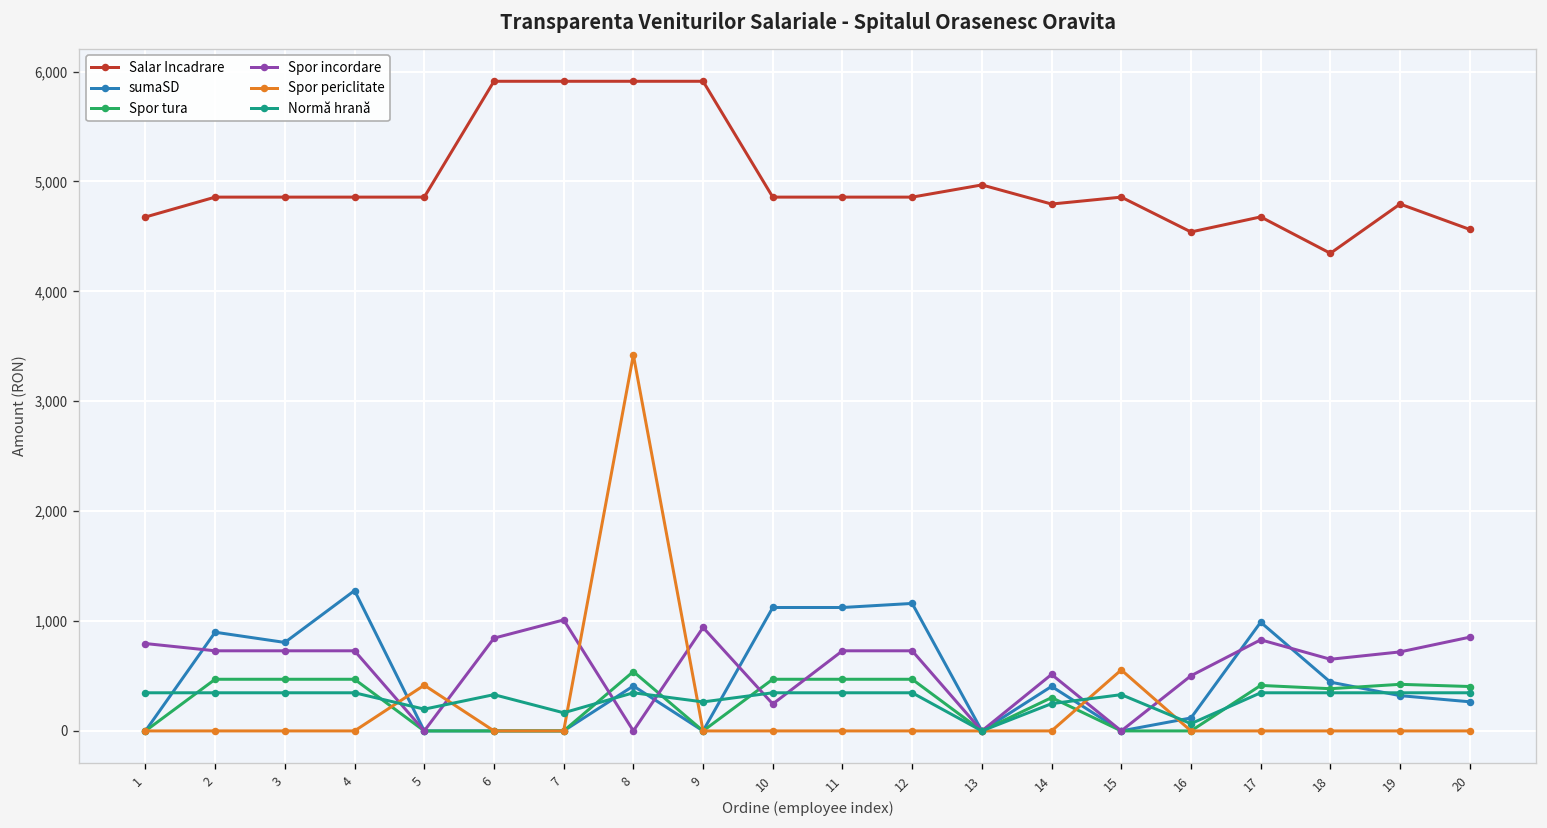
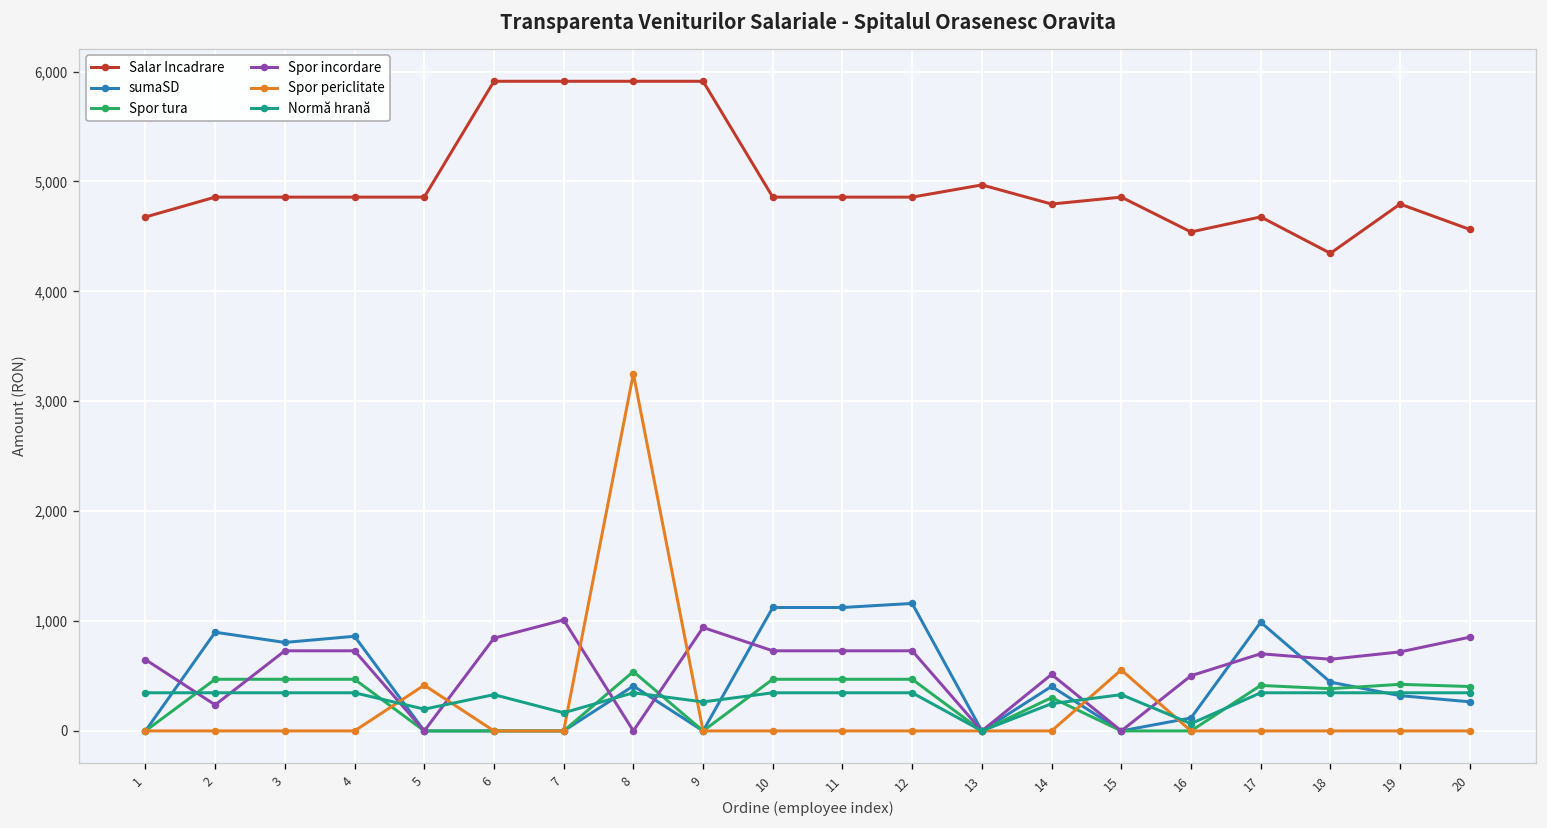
  {
    "Salar Incadrare": {
      "1": "4,700",
      "2": "4,900",
      "3": "4,900",
      "4": "4,900",
      "5": "4,900",
      "6": "5,900",
      "7": "5,900",
      "8": "5,900",
      "9": "5,900",
      "10": "4,900",
      "11": "4,900",
      "12": "4,900",
      "13": "5,000",
      "14": "4,800",
      "15": "4,900",
      "16": "4,500",
      "17": "4,700",
      "18": "4,300",
      "19": "4,800",
      "20": "4,600"
    },
    "sumaSD": {
      "2": "900",
      "3": "800",
-     "4": "1,300",
+     "4": "900",
      "8": "400",
      "10": "1,100",
      "11": "1,100",
      "12": "1,200",
      "14": "400",
      "16": "100",
      "17": "1,000",
      "18": "400",
      "20": "300"
    },
    "Spor incordare": {
-     "1": "800",
-     "2": "700",
+     "1": "600",
+     "2": "200",
      "3": "700",
      "4": "700",
      "6": "800",
      "7": "1,000",
      "8": "0",
      "9": "900",
-     "10": "200",
+     "10": "700",
      "11": "700",
      "12": "700",
      "14": "500",
      "16": "500",
-     "17": "800",
+     "17": "700",
      "18": "700",
      "19": "700",
      "20": "900"
    },
    "Spor periclitate": {
      "2": "0",
      "3": "0",
      "4": "0",
      "5": "400",
-     "8": "3,400",
+     "8": "3,300",
      "10": "0",
      "11": "0",
      "12": "0",
      "14": "0",
      "15": "600",
      "17": "0",
      "18": "0",
      "19": "0",
      "20": "0"
    }
  }
